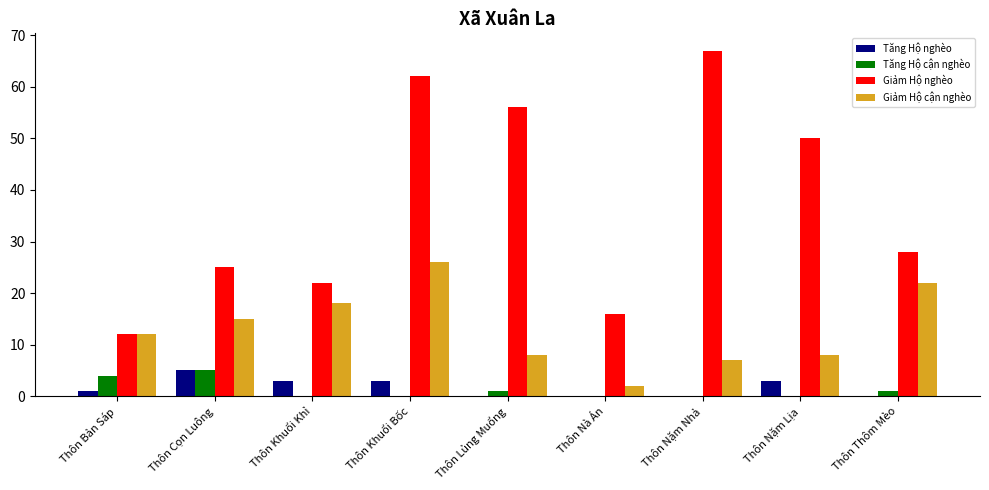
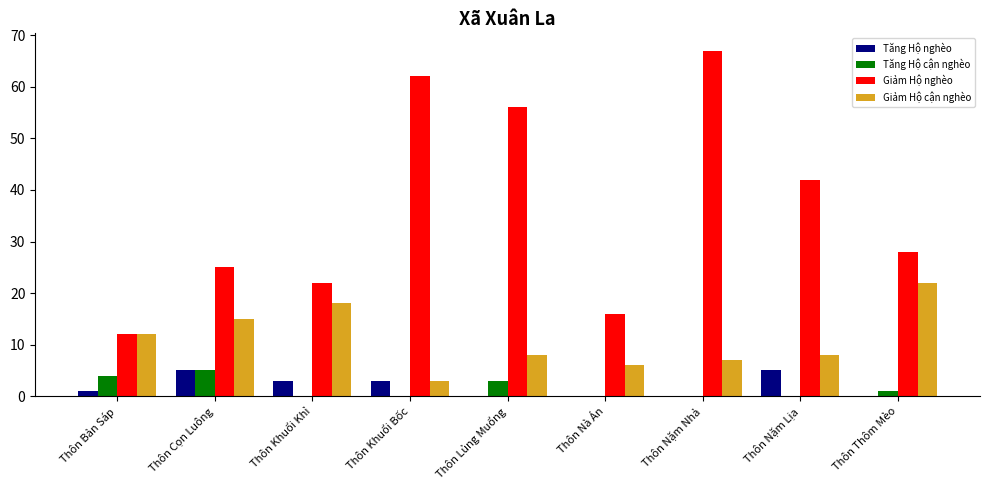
  {
    "Tăng Hộ nghèo": {
      "Thôn Bản Sáp": 1,
      "Thôn Cọn Luông": 5,
      "Thôn Khuổi Khỉ": 3,
      "Thôn Khuổi Bốc": 3,
      "Thôn Lủng Muổng": 0,
      "Thôn Nà Án": 0,
      "Thôn Nặm Nhả": 0,
-     "Thôn Nặm Lịa": 3,
+     "Thôn Nặm Lịa": 5,
      "Thôn Thôm Mèo": 0
    },
    "Tăng Hộ cận nghèo": {
      "Thôn Bản Sáp": 4,
      "Thôn Cọn Luông": 5,
      "Thôn Khuổi Khỉ": 0,
      "Thôn Khuổi Bốc": 0,
-     "Thôn Lủng Muổng": 1,
+     "Thôn Lủng Muổng": 3,
      "Thôn Nà Án": 0,
      "Thôn Nặm Nhả": 0,
      "Thôn Nặm Lịa": 0,
      "Thôn Thôm Mèo": 1
    },
    "Giảm Hộ nghèo": {
      "Thôn Bản Sáp": 12,
      "Thôn Cọn Luông": 25,
      "Thôn Khuổi Khỉ": 22,
      "Thôn Khuổi Bốc": 62,
      "Thôn Lủng Muổng": 56,
      "Thôn Nà Án": 16,
      "Thôn Nặm Nhả": 67,
-     "Thôn Nặm Lịa": 50,
+     "Thôn Nặm Lịa": 42,
      "Thôn Thôm Mèo": 28
    },
    "Giảm Hộ cận nghèo": {
      "Thôn Bản Sáp": 12,
      "Thôn Cọn Luông": 15,
      "Thôn Khuổi Khỉ": 18,
-     "Thôn Khuổi Bốc": 26,
+     "Thôn Khuổi Bốc": 3,
      "Thôn Lủng Muổng": 8,
-     "Thôn Nà Án": 2,
+     "Thôn Nà Án": 6,
      "Thôn Nặm Nhả": 7,
      "Thôn Nặm Lịa": 8,
      "Thôn Thôm Mèo": 22
    }
  }
